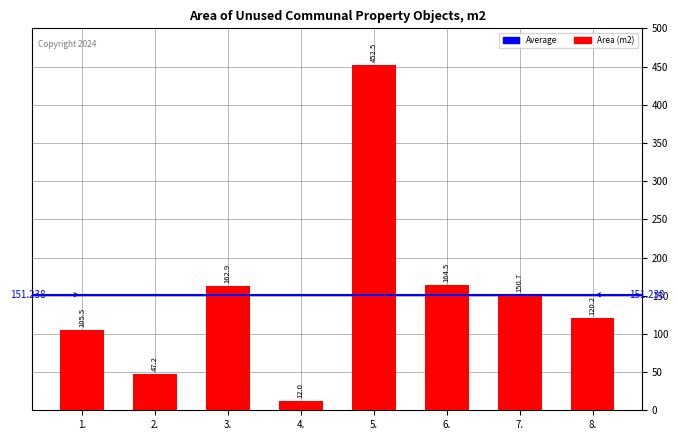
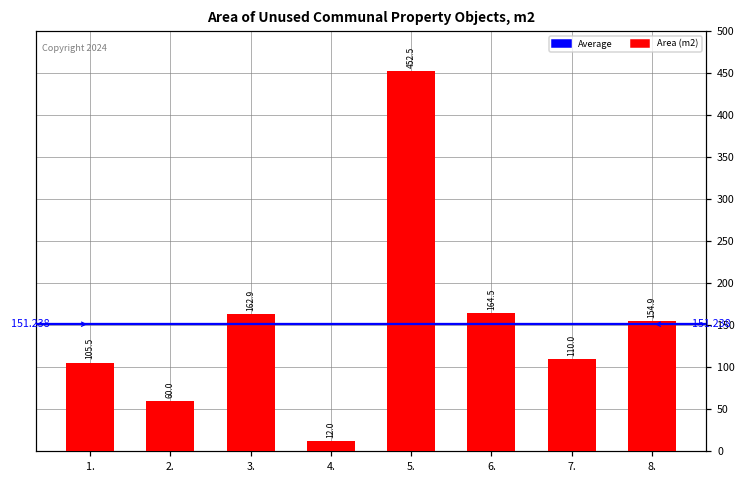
  {
    "1.": 105.5,
-   "2.": 47.2,
+   "2.": 60.0,
    "3.": 162.9,
    "4.": 12.0,
    "5.": 452.5,
    "6.": 164.5,
-   "7.": 150.7,
-   "8.": 120.2
+   "7.": 110.0,
+   "8.": 154.9
  }
